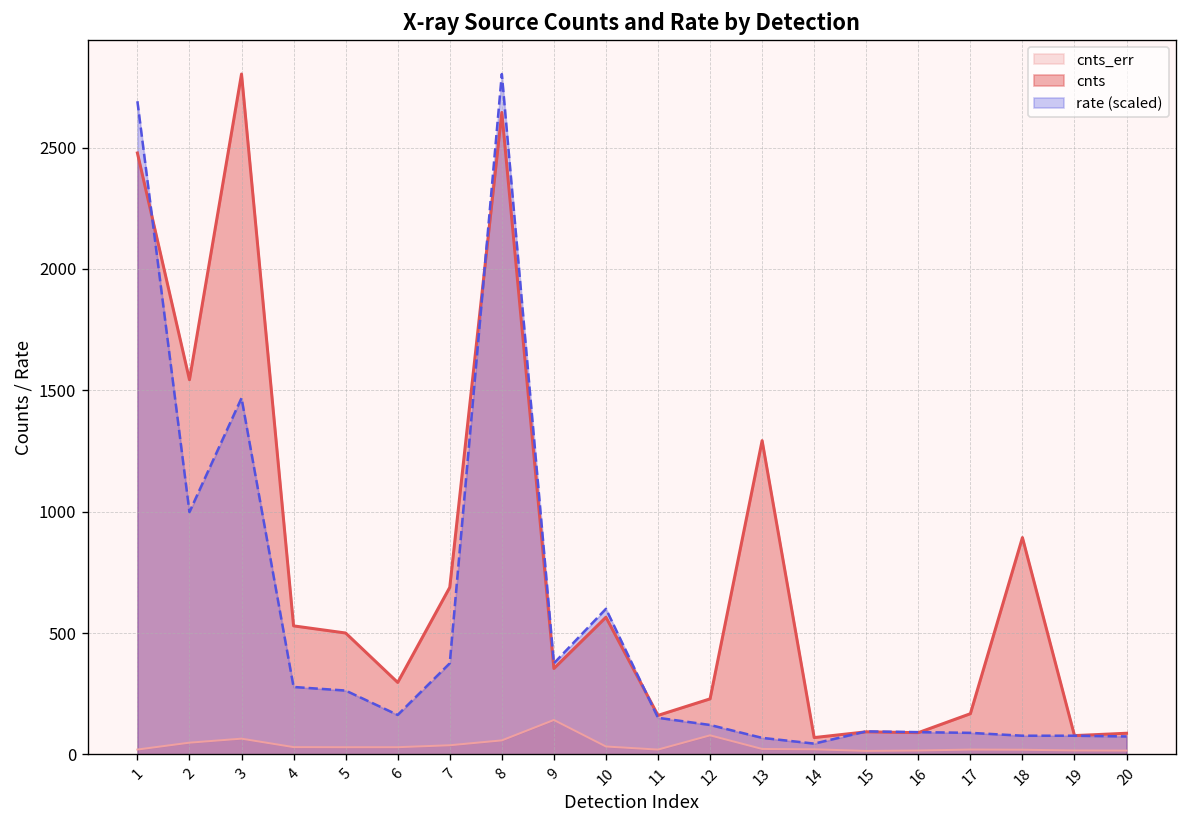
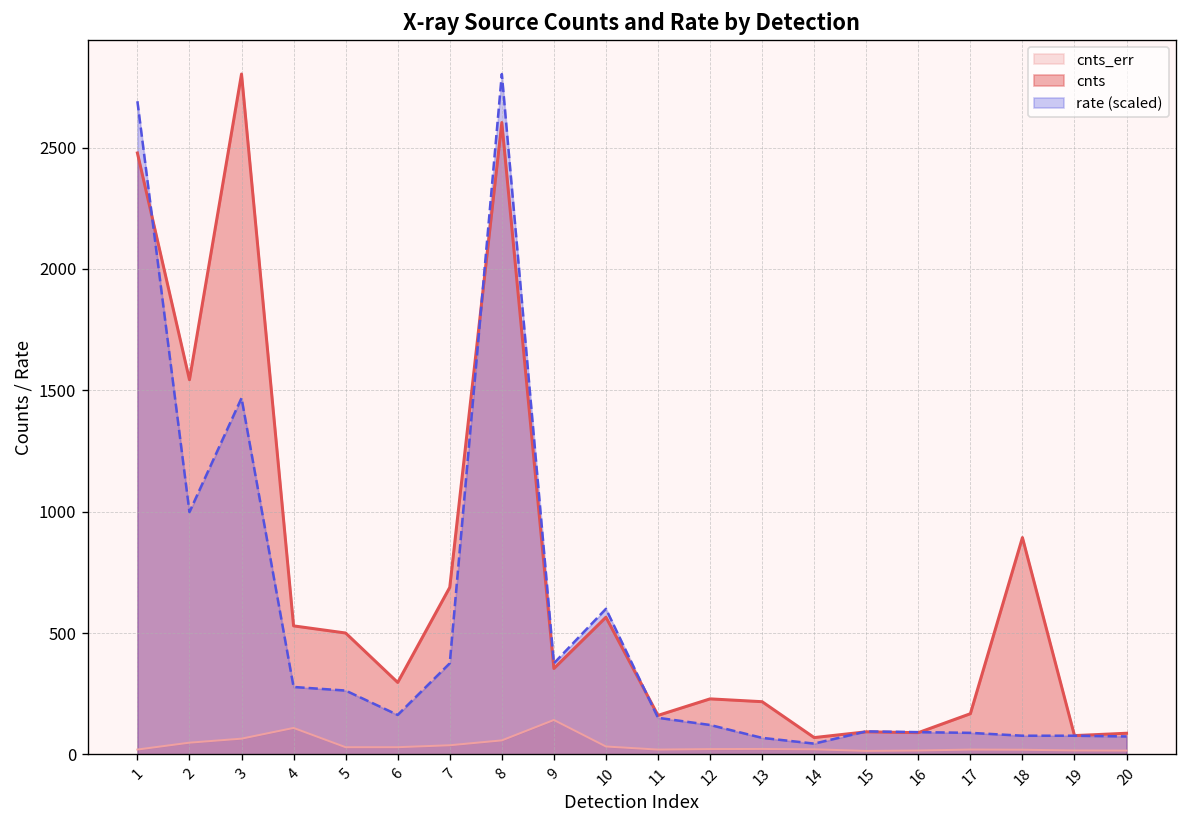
  {
    "cnts_err": {
      "1": 20,
      "2": 50,
      "3": 60,
-     "4": 30,
+     "4": 110,
      "5": 30,
      "6": 30,
      "7": 40,
      "8": 60,
      "9": 140,
      "10": 30,
      "11": 20,
-     "12": 80,
+     "12": 20,
      "13": 20,
      "14": 20,
      "15": 10,
      "16": 20,
      "17": 20,
      "18": 20,
      "19": 20,
      "20": 20
    },
    "cnts": {
      "1": 2480,
      "2": 1540,
      "3": 2800,
      "4": 530,
      "5": 500,
      "6": 300,
      "7": 690,
-     "8": 2640,
+     "8": 2600,
      "9": 350,
      "10": 570,
      "12": 230,
-     "13": 1290,
+     "13": 220,
      "14": 70,
      "17": 170,
      "18": 890,
      "20": 90
    },
    "rate (scaled)": {
      "1": 2690,
      "2": 1000,
      "3": 1470,
      "4": 280,
      "5": 260,
      "6": 160,
      "7": 380,
      "8": 2800,
      "9": 380,
      "10": 600,
      "12": 120,
      "13": 70,
      "14": 40,
      "17": 90,
      "18": 80,
      "20": 70
    }
  }
